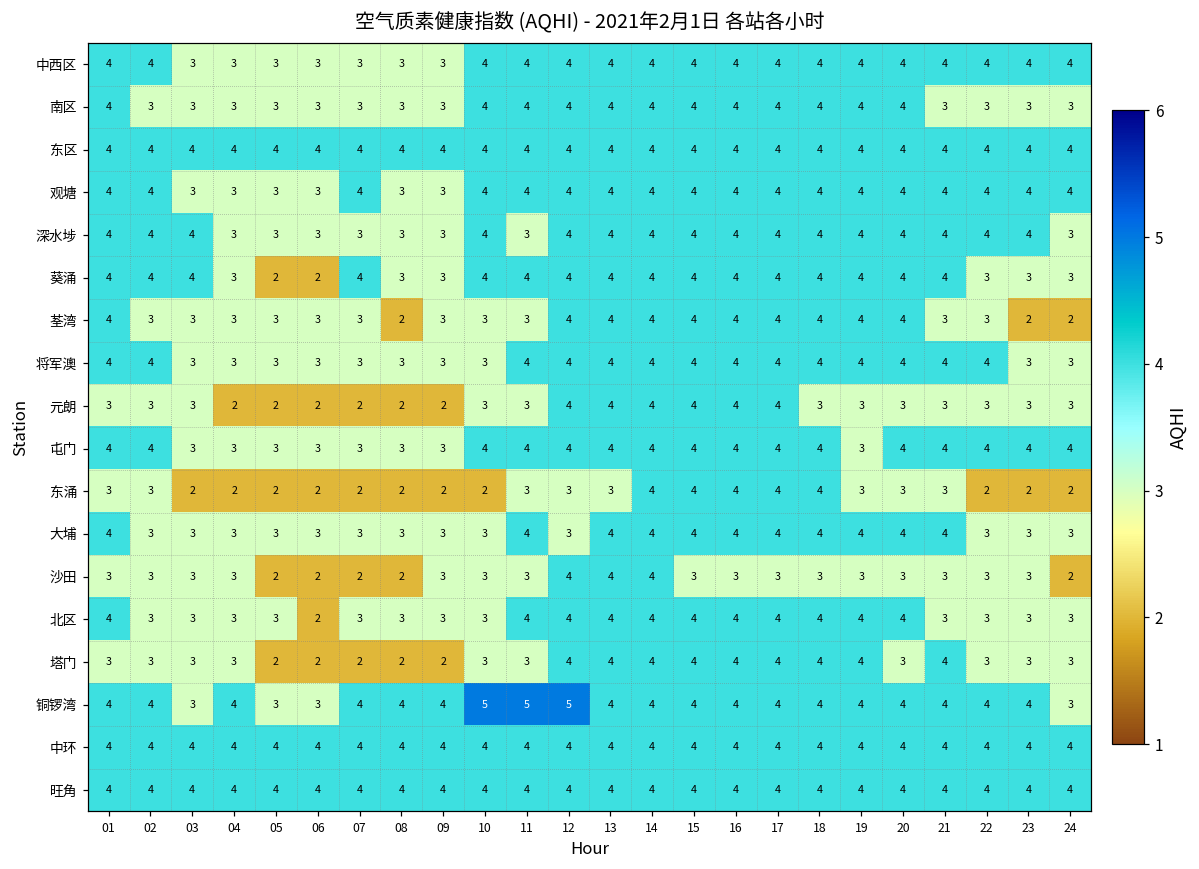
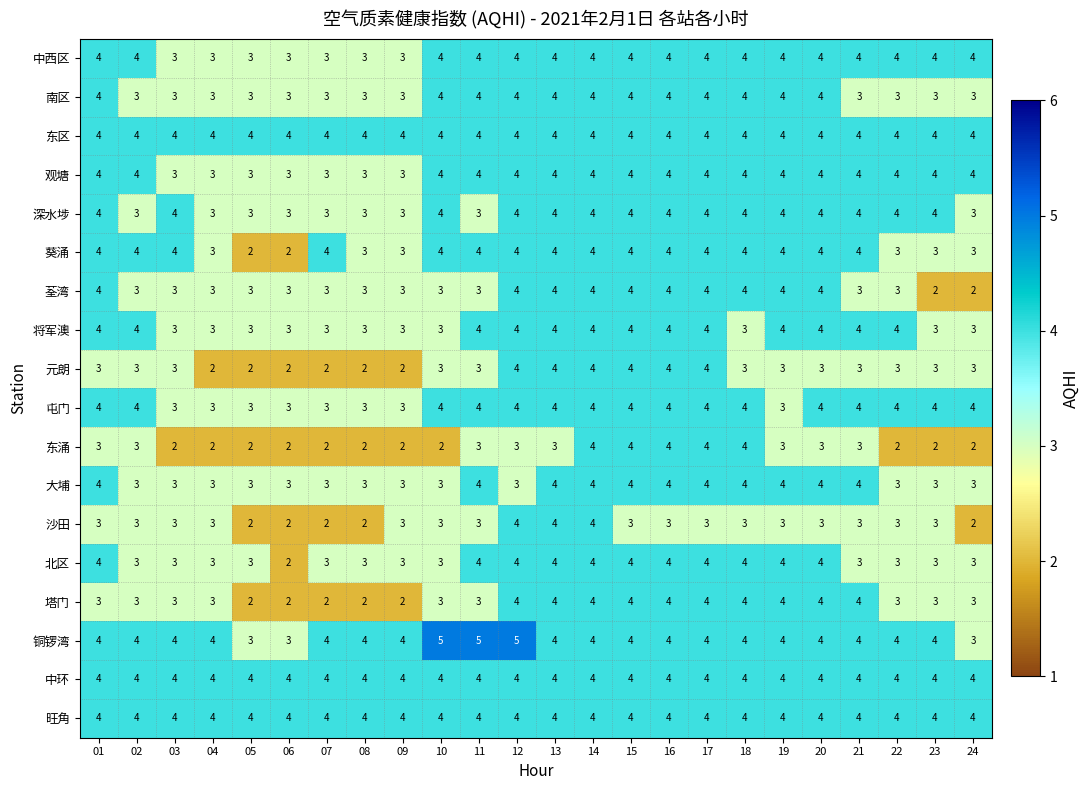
  {
    "观塘": {
      "01": 4,
      "02": 4,
      "03": 3,
      "04": 3,
      "05": 3,
      "06": 3,
-     "07": 4,
+     "07": 3,
      "08": 3,
      "09": 3,
      "10": 4,
      "11": 4,
      "12": 4,
      "13": 4,
      "14": 4,
      "15": 4,
      "16": 4,
      "17": 4,
      "18": 4,
      "19": 4,
      "20": 4,
      "21": 4,
      "22": 4,
      "23": 4,
      "24": 4
    },
    "深水埗": {
      "01": 4,
-     "02": 4,
+     "02": 3,
      "03": 4,
      "04": 3,
      "05": 3,
      "06": 3,
      "07": 3,
      "08": 3,
      "09": 3,
      "10": 4,
      "11": 3,
      "12": 4,
      "13": 4,
      "14": 4,
      "15": 4,
      "16": 4,
      "17": 4,
      "18": 4,
      "19": 4,
      "20": 4,
      "21": 4,
      "22": 4,
      "23": 4,
      "24": 3
    },
    "荃湾": {
      "01": 4,
      "02": 3,
      "03": 3,
      "04": 3,
      "05": 3,
      "06": 3,
      "07": 3,
-     "08": 2,
+     "08": 3,
      "09": 3,
      "10": 3,
      "11": 3,
      "12": 4,
      "13": 4,
      "14": 4,
      "15": 4,
      "16": 4,
      "17": 4,
      "18": 4,
      "19": 4,
      "20": 4,
      "21": 3,
      "22": 3,
      "23": 2,
      "24": 2
    },
    "将军澳": {
      "01": 4,
      "02": 4,
      "03": 3,
      "04": 3,
      "05": 3,
      "06": 3,
      "07": 3,
      "08": 3,
      "09": 3,
      "10": 3,
      "11": 4,
      "12": 4,
      "13": 4,
      "14": 4,
      "15": 4,
      "16": 4,
      "17": 4,
-     "18": 4,
+     "18": 3,
      "19": 4,
      "20": 4,
      "21": 4,
      "22": 4,
      "23": 3,
      "24": 3
    },
    "塔门": {
      "01": 3,
      "02": 3,
      "03": 3,
      "04": 3,
      "05": 2,
      "06": 2,
      "07": 2,
      "08": 2,
      "09": 2,
      "10": 3,
      "11": 3,
      "12": 4,
      "13": 4,
      "14": 4,
      "15": 4,
      "16": 4,
      "17": 4,
      "18": 4,
      "19": 4,
-     "20": 3,
+     "20": 4,
      "21": 4,
      "22": 3,
      "23": 3,
      "24": 3
    },
    "铜锣湾": {
      "01": 4,
      "02": 4,
-     "03": 3,
+     "03": 4,
      "04": 4,
      "05": 3,
      "06": 3,
      "07": 4,
      "08": 4,
      "09": 4,
      "10": 5,
      "11": 5,
      "12": 5,
      "13": 4,
      "14": 4,
      "15": 4,
      "16": 4,
      "17": 4,
      "18": 4,
      "19": 4,
      "20": 4,
      "21": 4,
      "22": 4,
      "23": 4,
      "24": 3
    }
  }
